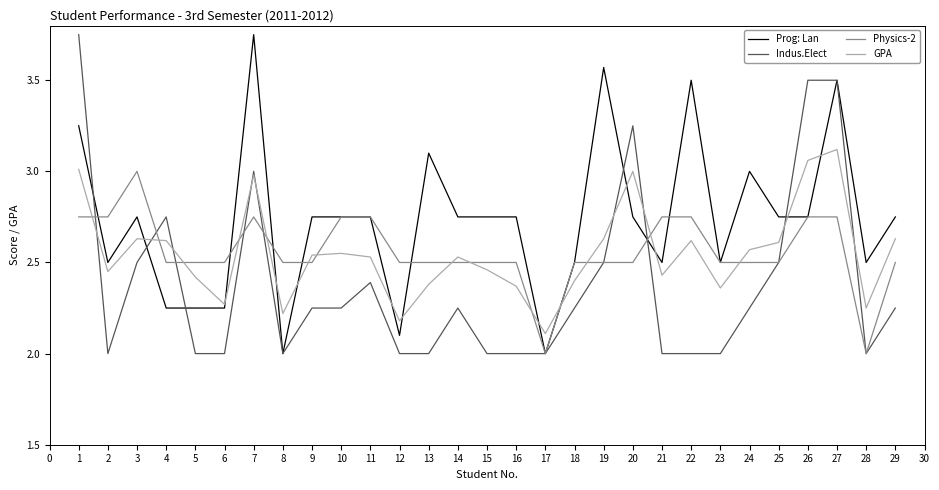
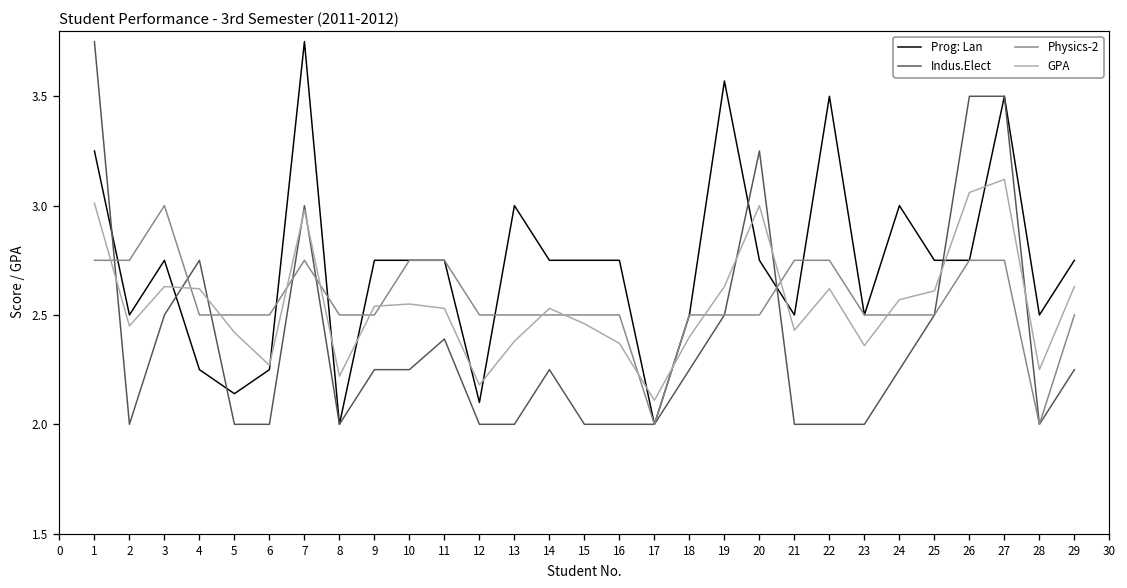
  {
    "Prog: Lan": {
      "1": 3.25,
      "2": 2.50,
      "3": 2.75,
      "4": 2.25,
-     "5": 2.25,
+     "5": 2.14,
      "6": 2.25,
      "7": 3.75,
      "9": 2.75,
      "12": 2.10,
-     "13": 3.1,
+     "13": 3.0,
      "14": 2.75,
      "15": 2.75,
      "16": 2.75,
      "19": 3.57,
      "20": 2.75,
      "21": 2.50,
      "22": 3.50,
      "24": 3.00,
      "25": 2.75,
      "28": 2.50,
      "29": 2.75
    },
    "Indus.Elect": {
      "1": 3.75,
      "2": 2.00,
      "3": 2.50,
      "4": 2.75,
      "5": 2.00,
      "6": 2.00,
      "7": 3.00,
      "9": 2.25,
      "10": 2.25,
      "11": 2.39,
      "12": 2.00,
      "13": 2.00,
      "14": 2.25,
      "15": 2.00,
      "16": 2.00,
      "18": 2.25,
      "20": 3.25,
      "21": 2.00,
      "22": 2.00,
      "23": 2.00,
      "24": 2.25,
      "26": 3.50,
      "29": 2.25
    }
  }
